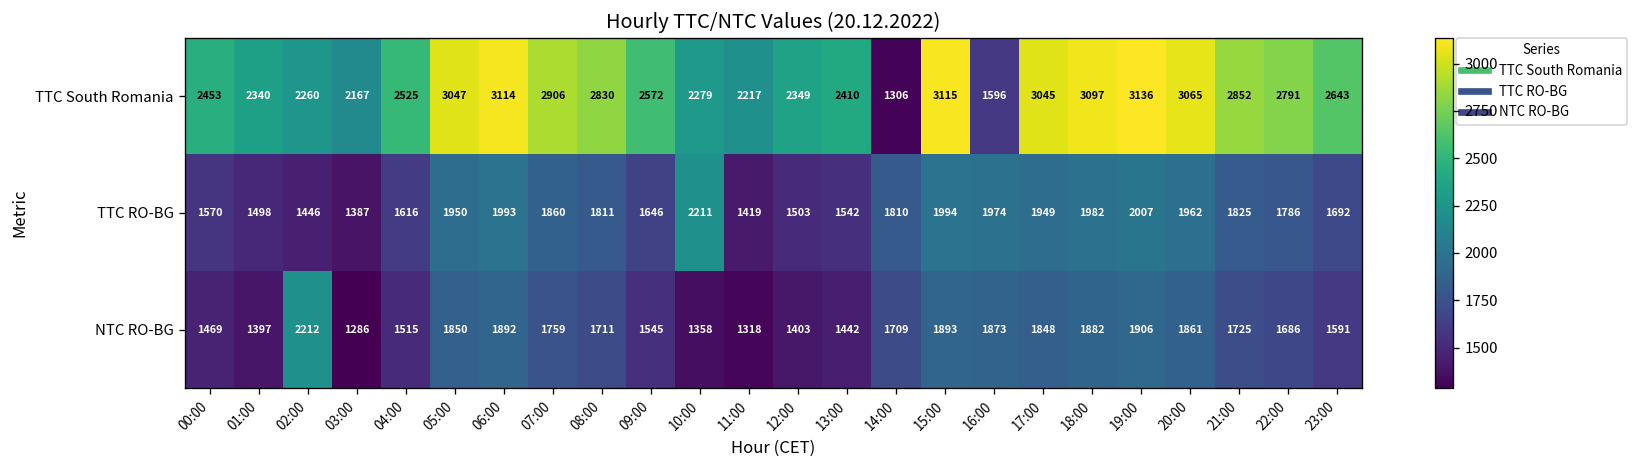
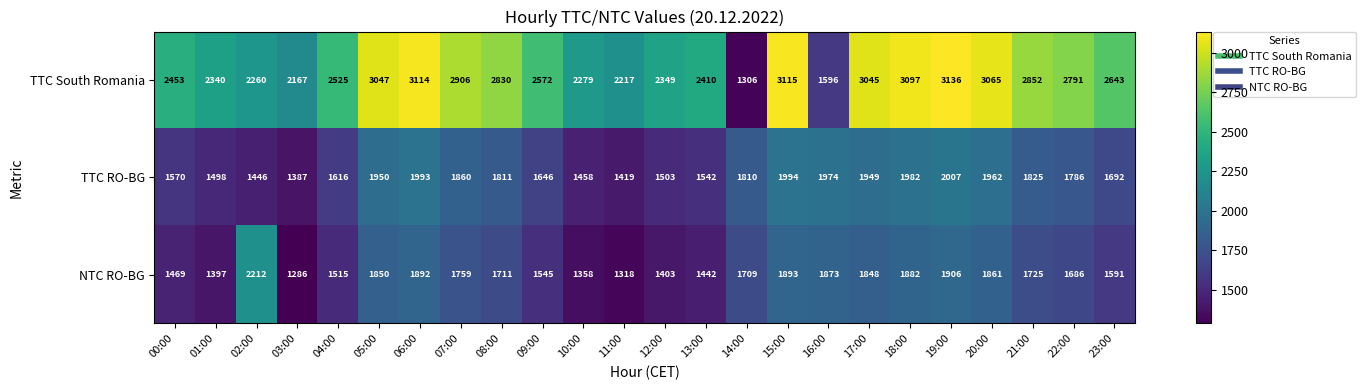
  {
    "TTC South Romania": {
      "00:00": 2453,
      "01:00": 2340,
      "02:00": 2260,
      "03:00": 2167,
      "04:00": 2525,
      "05:00": 3047,
      "06:00": 3114,
      "07:00": 2906,
      "08:00": 2830,
      "09:00": 2572,
      "10:00": 2279,
      "11:00": 2217,
      "12:00": 2349,
      "13:00": 2410,
      "14:00": 1306,
      "15:00": 3115,
      "16:00": 1596,
      "17:00": 3045,
      "18:00": 3097,
      "19:00": 3136,
      "20:00": 3065,
      "21:00": 2852,
      "22:00": 2791,
      "23:00": 2643
    },
    "TTC RO-BG": {
      "00:00": 1570,
      "01:00": 1498,
      "02:00": 1446,
      "03:00": 1387,
      "04:00": 1616,
      "05:00": 1950,
      "06:00": 1993,
      "07:00": 1860,
      "08:00": 1811,
      "09:00": 1646,
-     "10:00": 2211,
+     "10:00": 1458,
      "11:00": 1419,
      "12:00": 1503,
      "13:00": 1542,
      "14:00": 1810,
      "15:00": 1994,
      "16:00": 1974,
      "17:00": 1949,
      "18:00": 1982,
      "19:00": 2007,
      "20:00": 1962,
      "21:00": 1825,
      "22:00": 1786,
      "23:00": 1692
    },
    "NTC RO-BG": {
      "00:00": 1469,
      "01:00": 1397,
      "02:00": 2212,
      "03:00": 1286,
      "04:00": 1515,
      "05:00": 1850,
      "06:00": 1892,
      "07:00": 1759,
      "08:00": 1711,
      "09:00": 1545,
      "10:00": 1358,
      "11:00": 1318,
      "12:00": 1403,
      "13:00": 1442,
      "14:00": 1709,
      "15:00": 1893,
      "16:00": 1873,
      "17:00": 1848,
      "18:00": 1882,
      "19:00": 1906,
      "20:00": 1861,
      "21:00": 1725,
      "22:00": 1686,
      "23:00": 1591
    }
  }
